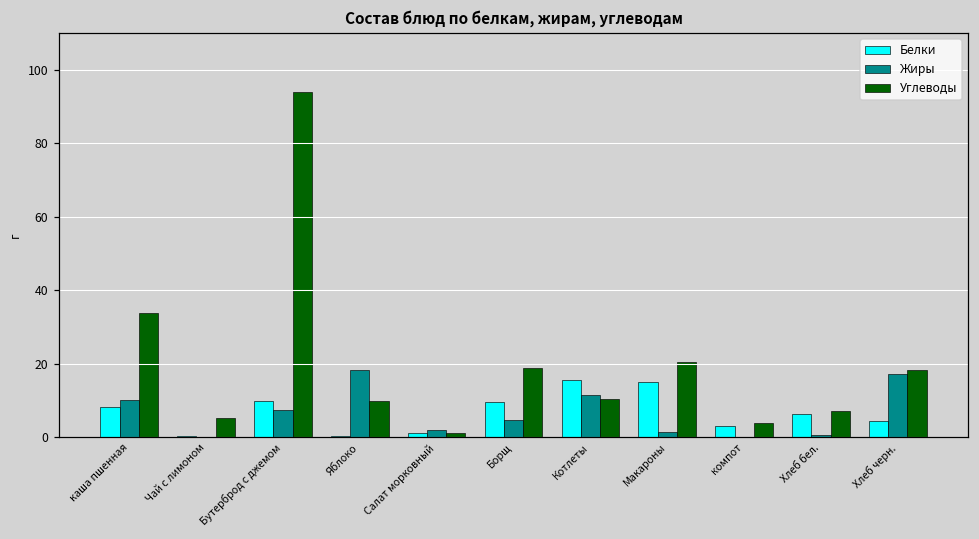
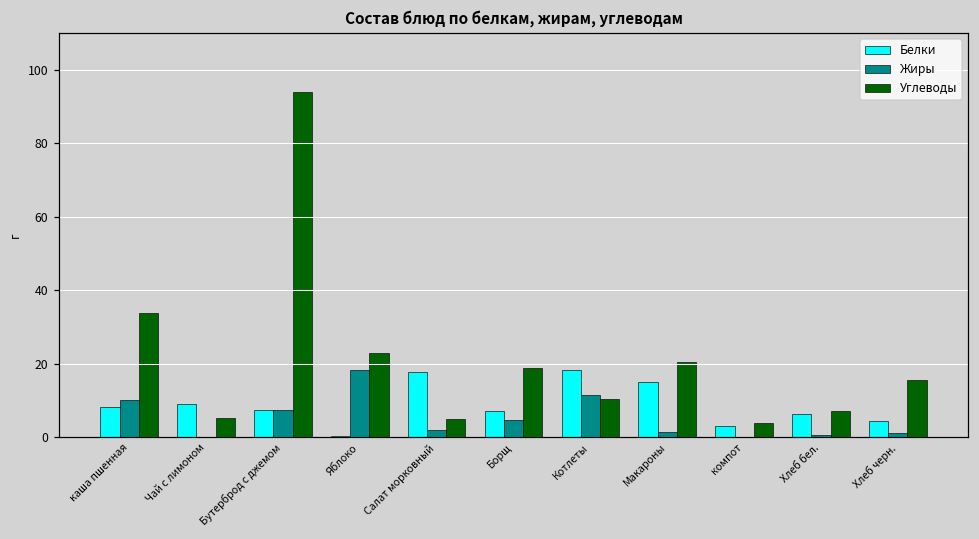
  {
    "Белки": {
      "каша пшенная": 8,
-     "Чай с лимоном": 0,
-     "Бутерброд с джемом": 10,
-     "Салат морковный": 1,
-     "Борщ": 10,
-     "Котлеты": 16,
+     "Чай с лимоном": 9,
+     "Бутерброд с джемом": 7,
+     "Салат морковный": 18,
+     "Борщ": 7,
+     "Котлеты": 18,
      "Макароны": 15,
      "компот": 3,
      "Хлеб бел.": 6,
      "Хлеб черн.": 4
    },
    "Жиры": {
      "каша пшенная": 10,
      "Чай с лимоном": 0,
      "Бутерброд с джемом": 7,
      "Яблоко": 18,
      "Салат морковный": 2,
      "Борщ": 5,
      "Котлеты": 12,
      "Макароны": 1,
      "компот": 0,
-     "Хлеб черн.": 17
+     "Хлеб черн.": 1
    },
    "Углеводы": {
      "каша пшенная": 34,
      "Чай с лимоном": 5,
      "Бутерброд с джемом": 94,
-     "Яблоко": 10,
-     "Салат морковный": 1,
+     "Яблоко": 23,
+     "Салат морковный": 5,
      "Борщ": 19,
      "Котлеты": 11,
      "Макароны": 21,
      "компот": 4,
      "Хлеб бел.": 7,
-     "Хлеб черн.": 18
+     "Хлеб черн.": 16
    }
  }
